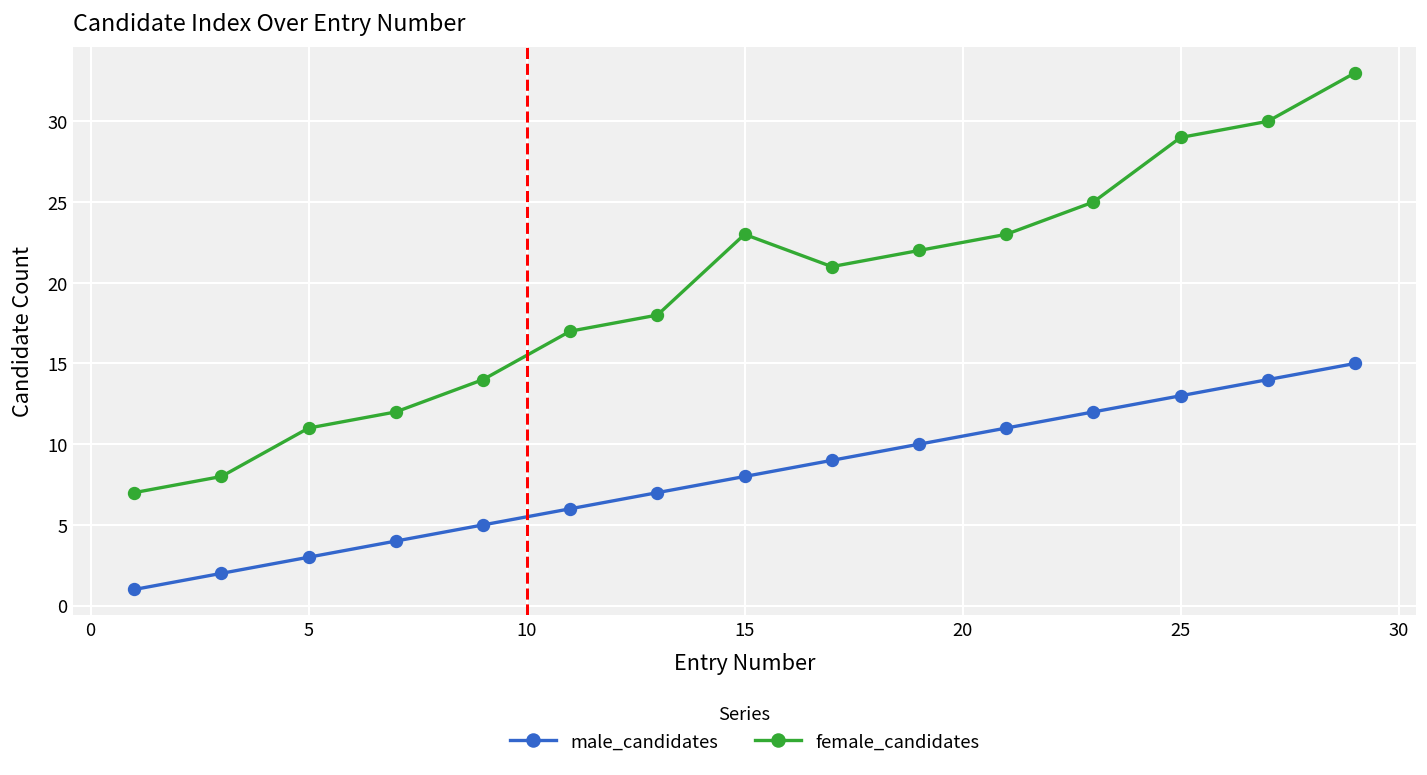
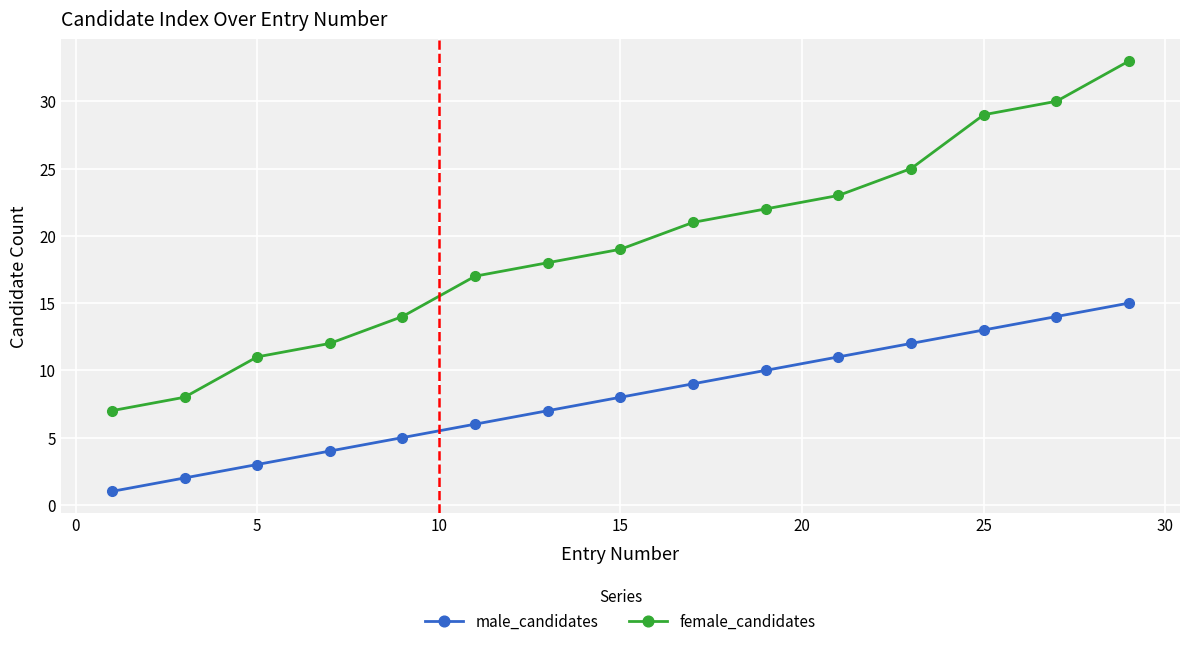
  {
    "male_candidates": {
      "5": 3,
      "15": 8,
      "25": 13
    },
    "female_candidates": {
      "5": 11,
-     "15": 23,
+     "15": 19,
      "25": 29
    }
  }
